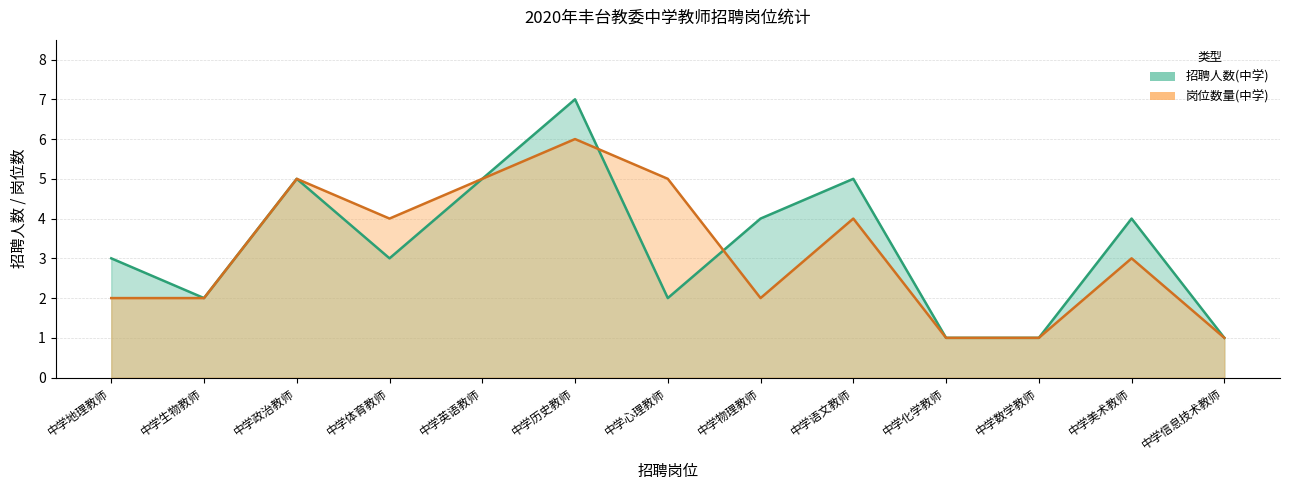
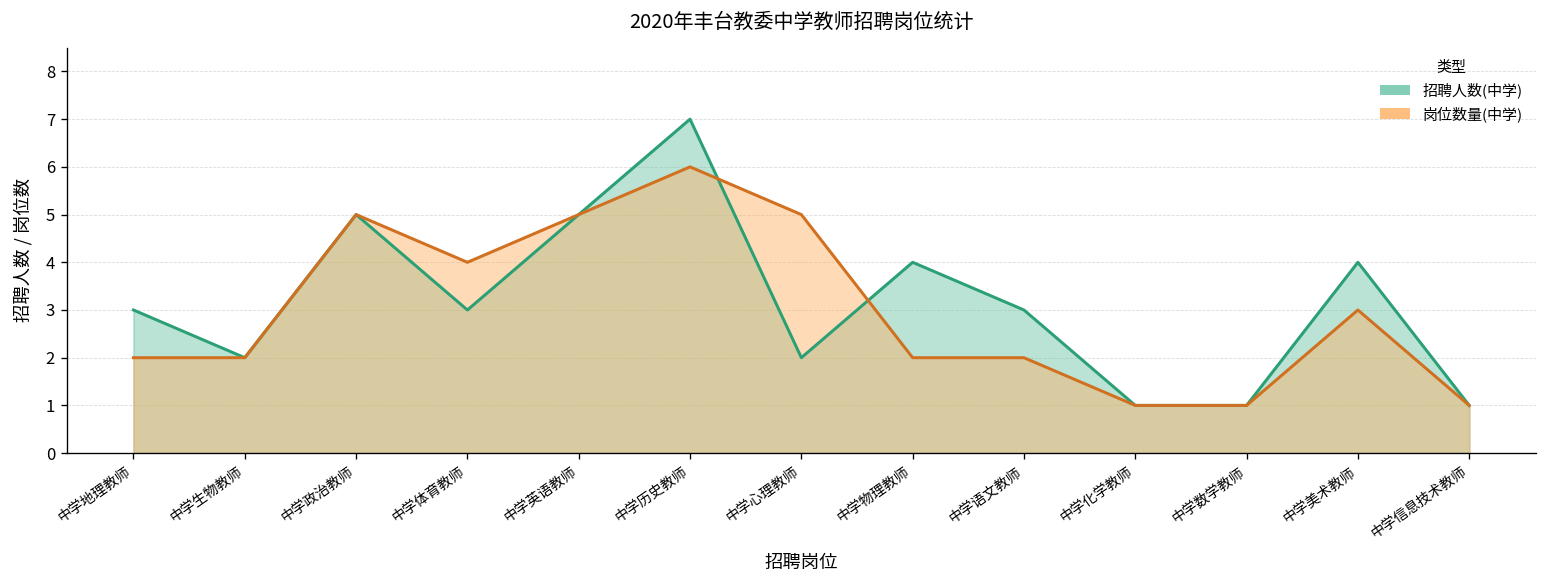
  {
    "招聘人数(中学)": {
      "中学地理教师": 3,
      "中学体育教师": 3,
      "中学历史教师": 7,
      "中学心理教师": 2,
      "中学物理教师": 4,
-     "中学语文教师": 5,
+     "中学语文教师": 3,
      "中学美术教师": 4
    },
    "岗位数量(中学)": {
      "中学地理教师": 2,
      "中学体育教师": 4,
      "中学历史教师": 6,
      "中学心理教师": 5,
      "中学物理教师": 2,
-     "中学语文教师": 4,
+     "中学语文教师": 2,
      "中学美术教师": 3
    }
  }
